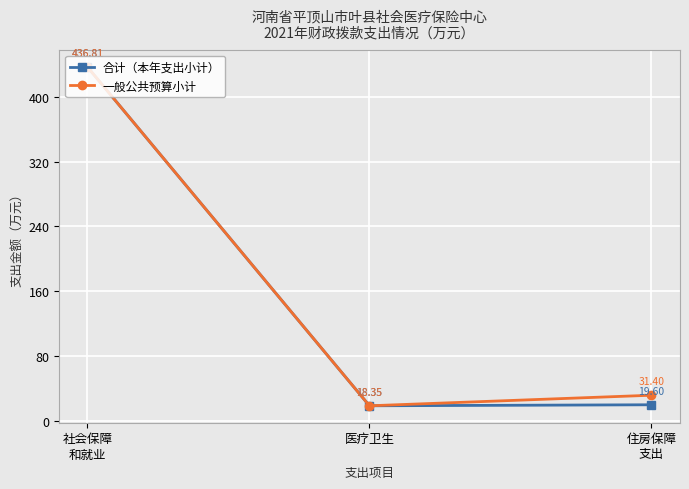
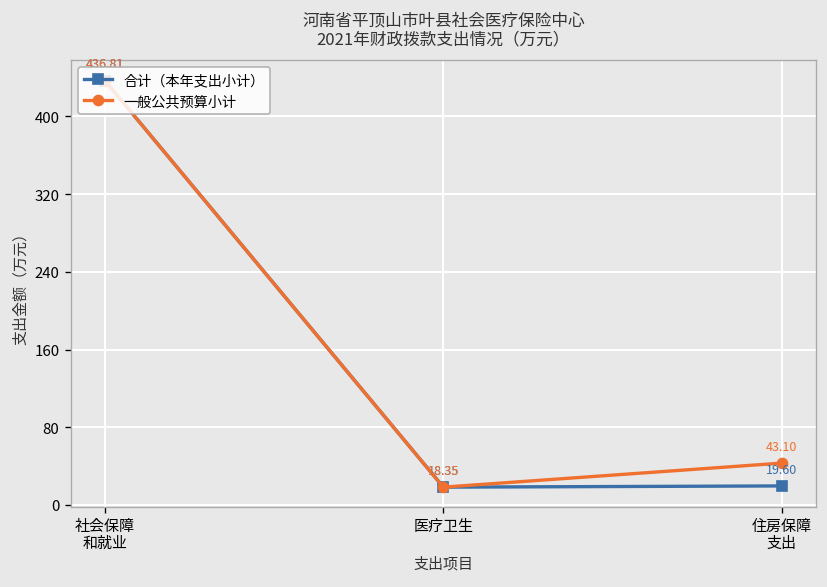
  {
    "一般公共预算小计": {
-     "住房保障 支出": 31.40
+     "住房保障 支出": 43.10
    }
  }
